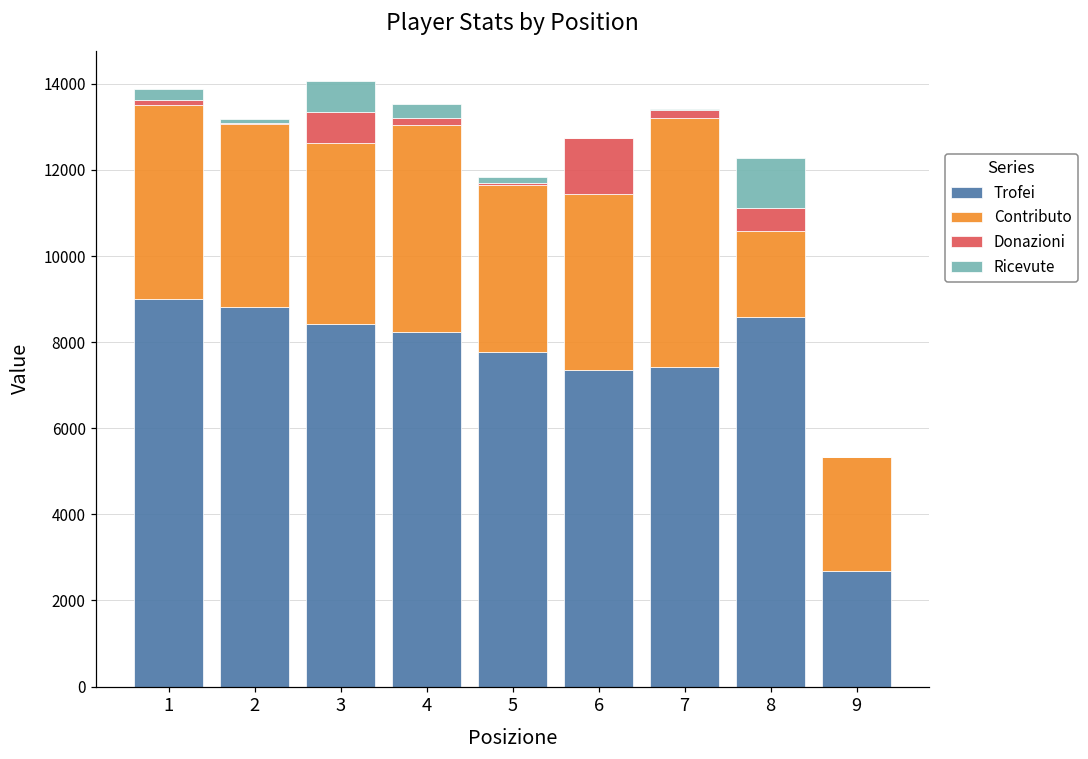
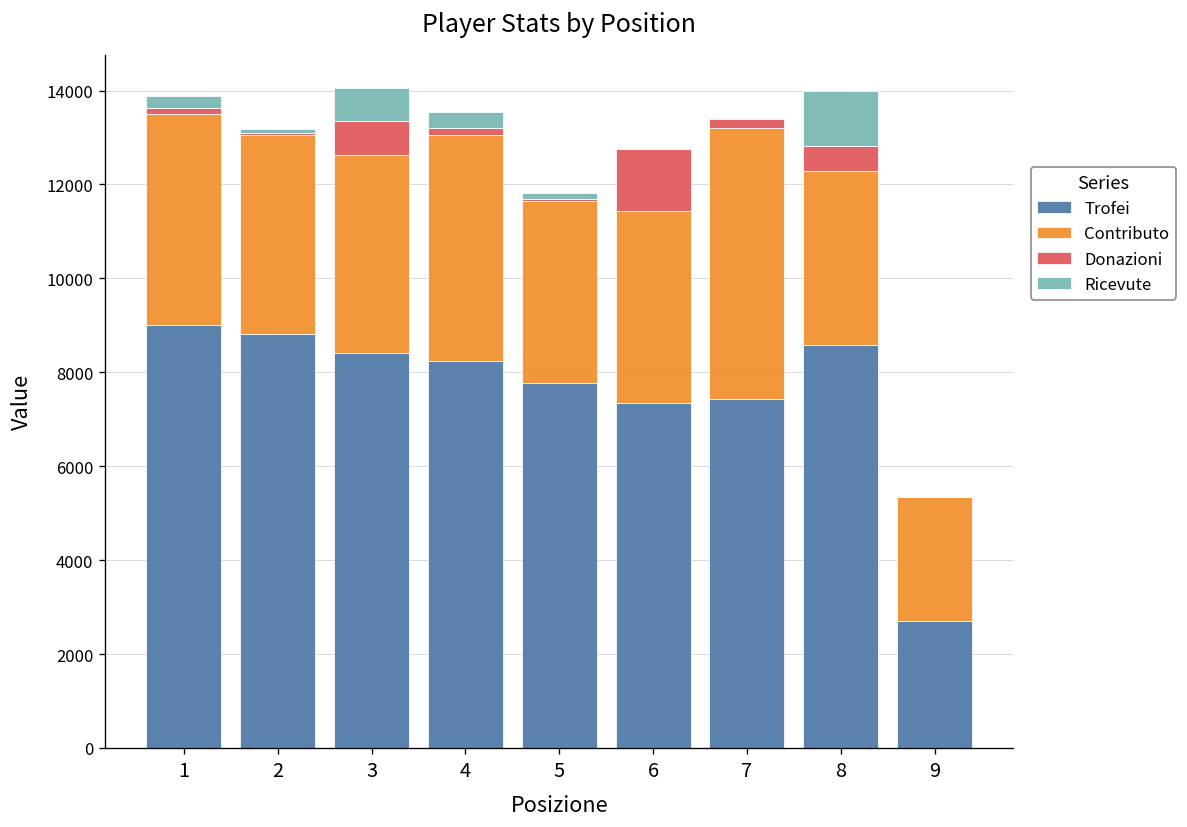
  {
    "Trofei": {
      "1": 9000,
      "2": 8800,
      "3": 8400,
      "4": 8200,
      "5": 7800,
      "6": 7300,
      "7": 7400,
      "8": 8600,
      "9": 2700
    },
    "Contributo": {
      "1": 4500,
      "2": 4300,
      "3": 4200,
      "4": 4800,
      "5": 3900,
      "6": 4100,
      "7": 5800,
-     "8": 2000,
+     "8": 3700,
      "9": 2600
    },
    "Donazioni": {
      "1": 100,
      "3": 700,
      "4": 200,
      "6": 1300,
      "7": 200,
      "8": 500,
      "9": 0
    },
    "Ricevute": {
      "1": 300,
      "2": 100,
      "3": 700,
      "4": 300,
      "5": 100,
      "6": 0,
      "8": 1200,
      "9": 0
    }
  }
